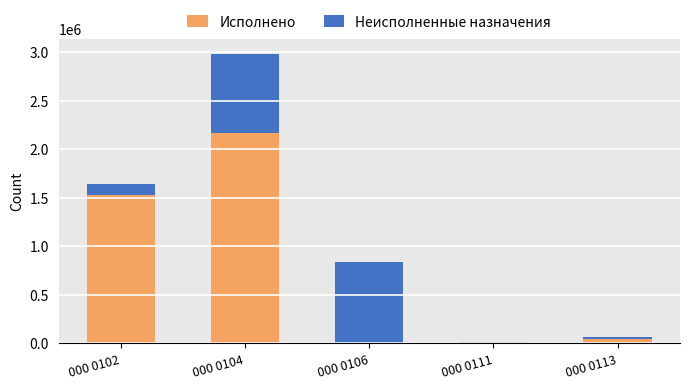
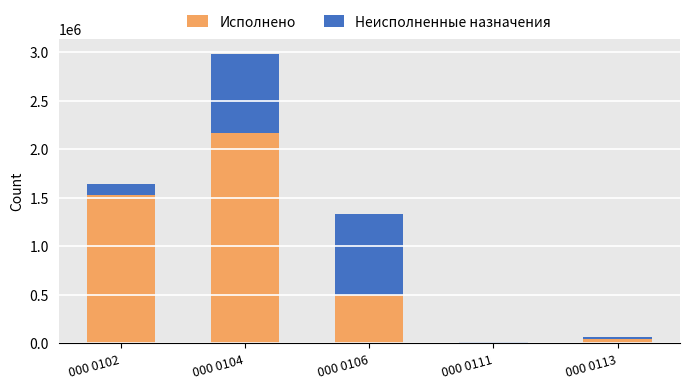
  {
    "Исполнено": {
      "000 0102": 1500000,
      "000 0104": 2200000,
-     "000 0106": 0,
+     "000 0106": 500000,
      "000 0111": 0,
      "000 0113": 0
    },
    "Неисполненные назначения": {
      "000 0102": 100000,
      "000 0104": 800000,
      "000 0106": 800000
    }
  }
